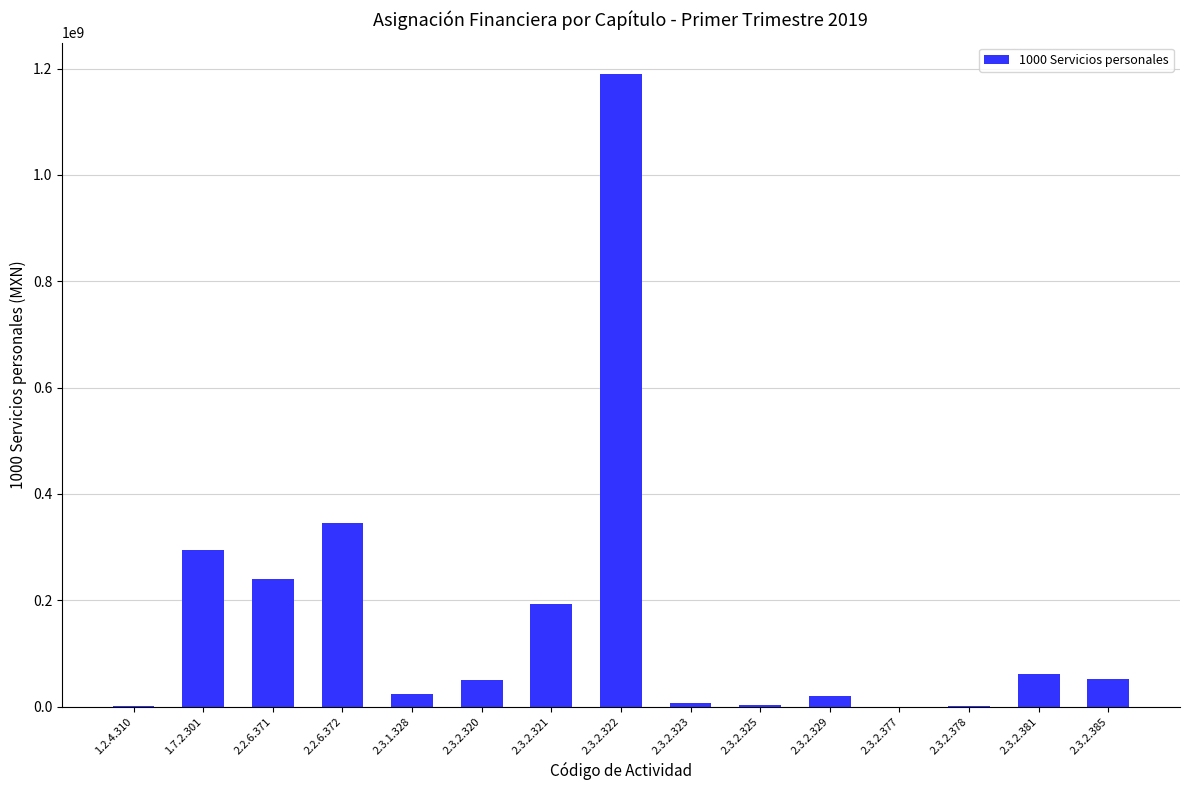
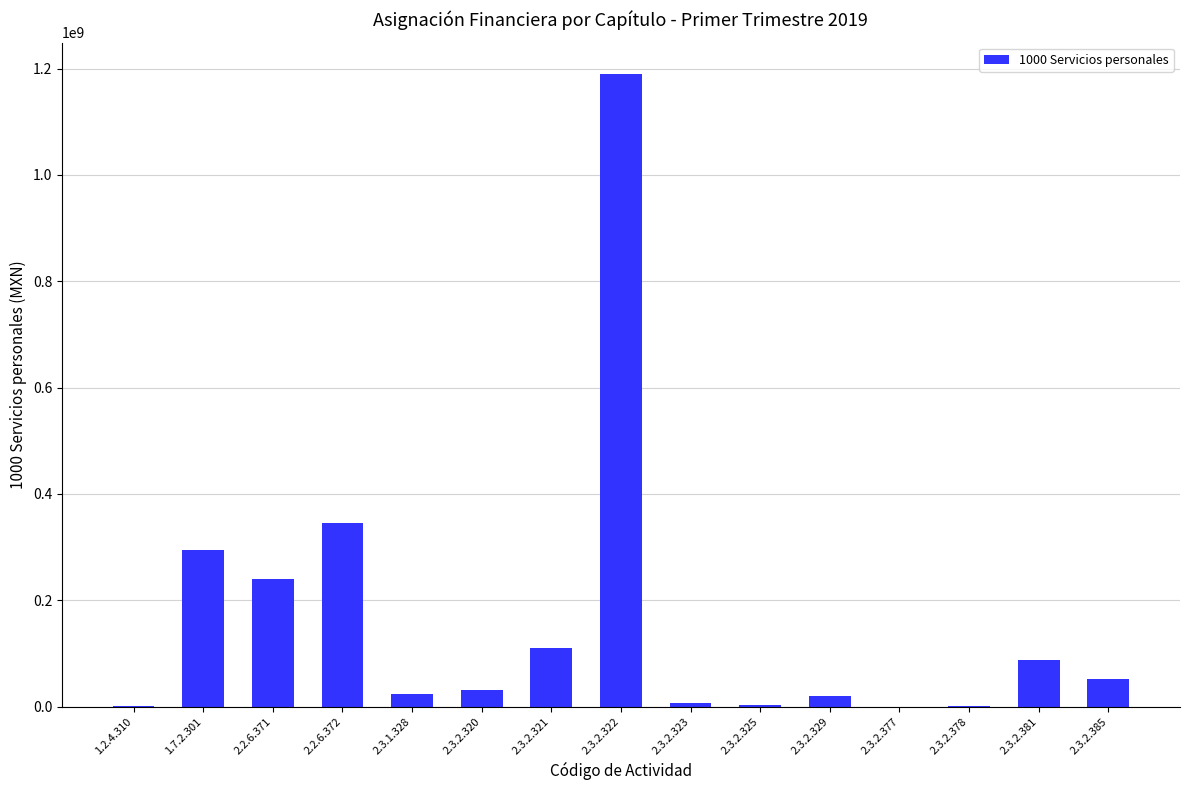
  {
    "1.7.2.301": 290000000,
    "2.2.6.371": 240000000,
    "2.2.6.372": 340000000,
    "2.3.1.328": 20000000,
-   "2.3.2.320": 50000000,
-   "2.3.2.321": 190000000,
+   "2.3.2.320": 30000000,
+   "2.3.2.321": 110000000,
    "2.3.2.322": 1190000000,
    "2.3.2.323": 10000000,
    "2.3.2.329": 20000000,
    "2.3.2.377": 0,
-   "2.3.2.381": 60000000,
+   "2.3.2.381": 90000000,
    "2.3.2.385": 50000000
  }
